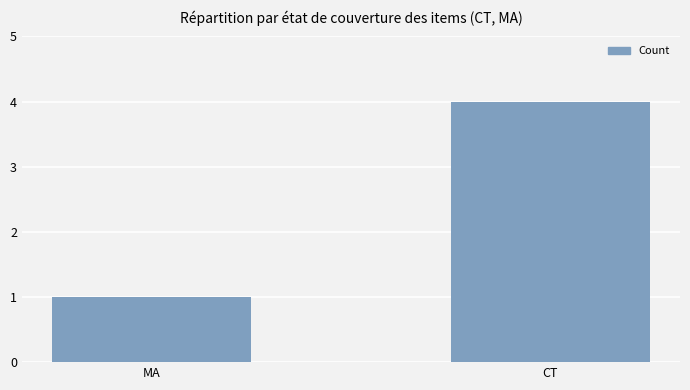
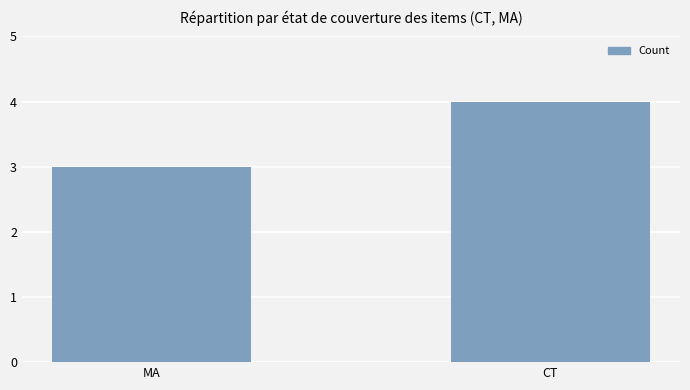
  {
-   "MA": 1,
+   "MA": 3,
    "CT": 4
  }
